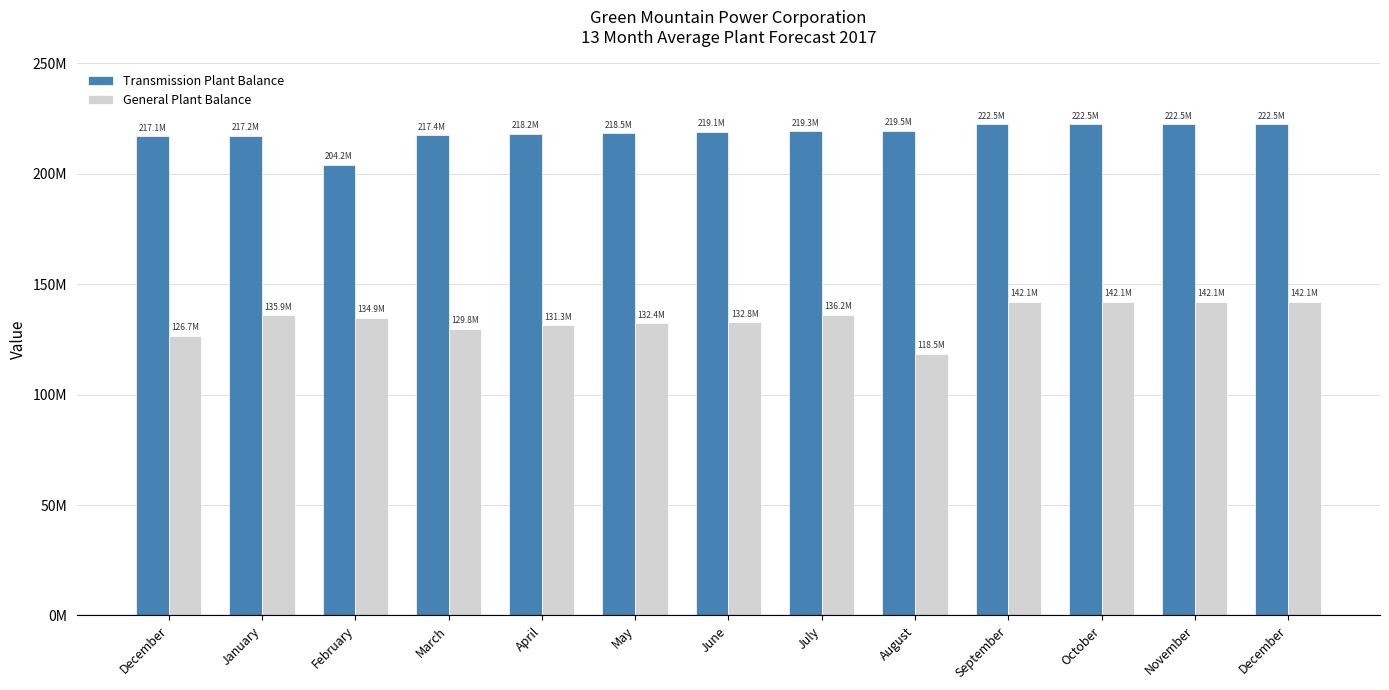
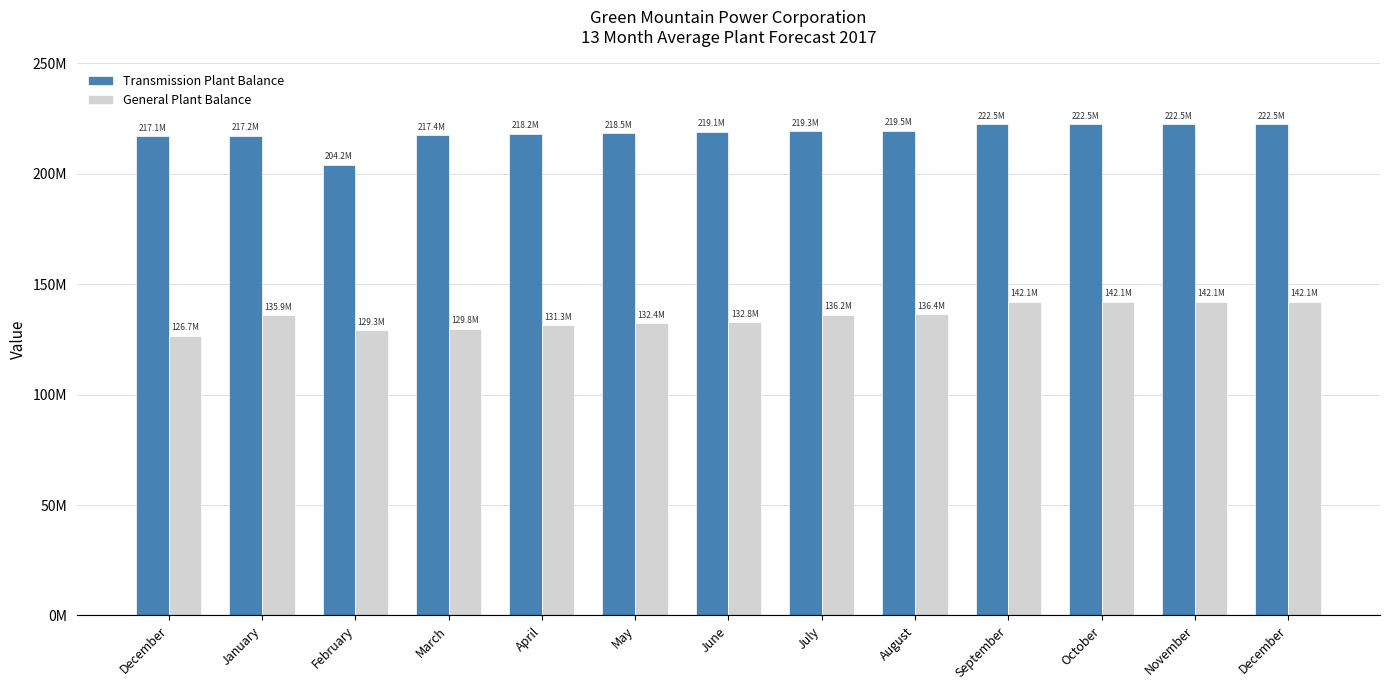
  {
    "Transmission Plant Balance": {
      "January": "217.2M",
      "February": "204.2M",
      "March": "217.4M",
      "April": "218.2M",
      "May": "218.5M",
      "June": "219.1M",
      "July": "219.3M",
      "August": "219.5M",
      "September": "222.5M",
      "October": "222.5M",
      "November": "222.5M"
    },
    "General Plant Balance": {
      "January": "135.9M",
-     "February": "134.9M",
+     "February": "129.3M",
      "March": "129.8M",
      "April": "131.3M",
      "May": "132.4M",
      "June": "132.8M",
      "July": "136.2M",
-     "August": "118.5M",
+     "August": "136.4M",
      "September": "142.1M",
      "October": "142.1M",
      "November": "142.1M"
    }
  }
